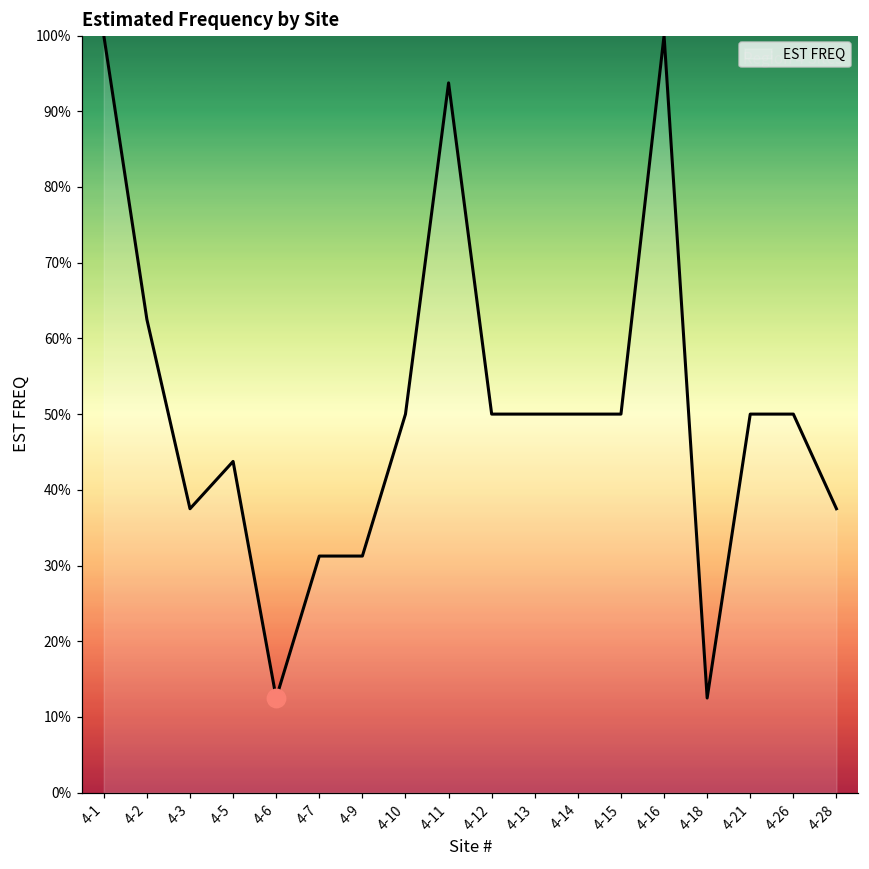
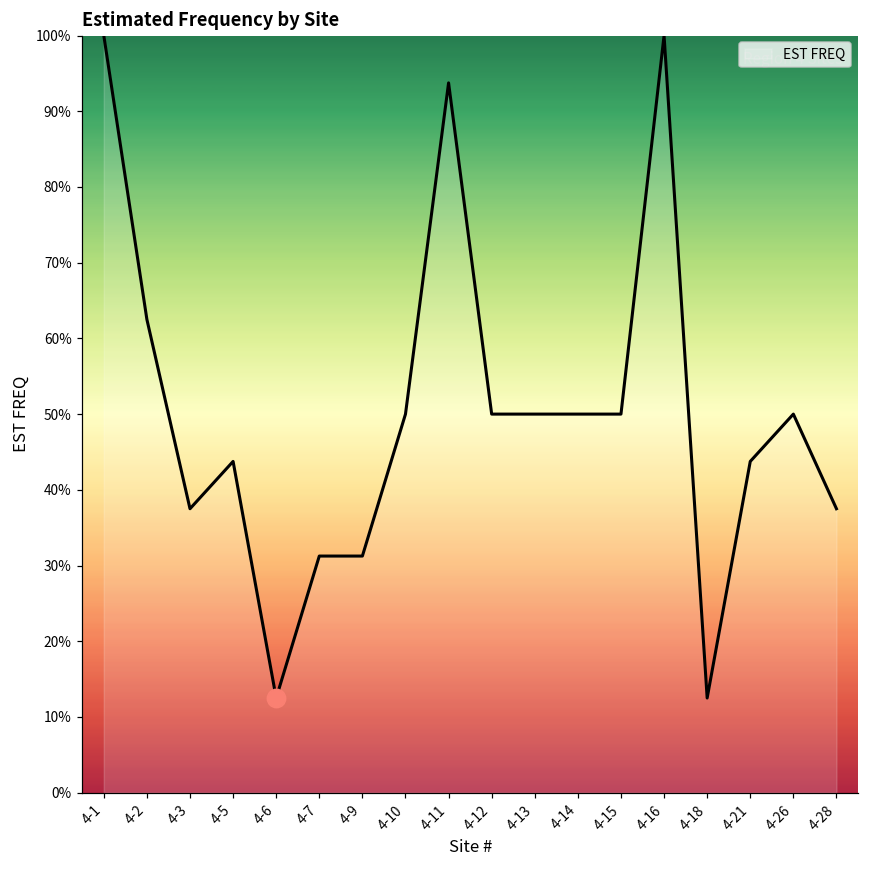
  {
    "EST FREQ": {
      "4-1": "100%",
      "4-2": "63%",
      "4-3": "38%",
      "4-5": "44%",
      "4-7": "31%",
      "4-9": "31%",
      "4-10": "50%",
      "4-11": "94%",
      "4-12": "50%",
      "4-13": "50%",
      "4-14": "50%",
      "4-15": "50%",
      "4-16": "100%",
      "4-18": "13%",
-     "4-21": "50%",
+     "4-21": "44%",
      "4-26": "50%",
      "4-28": "38%"
    }
  }
